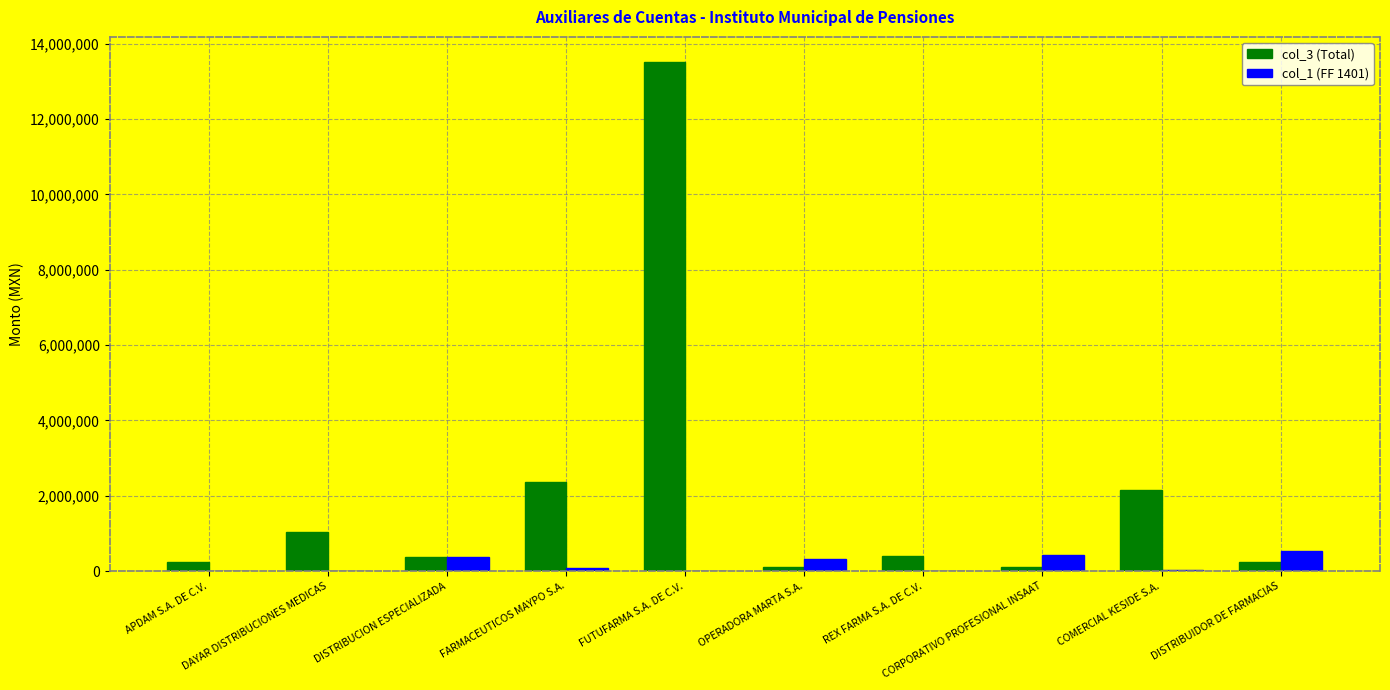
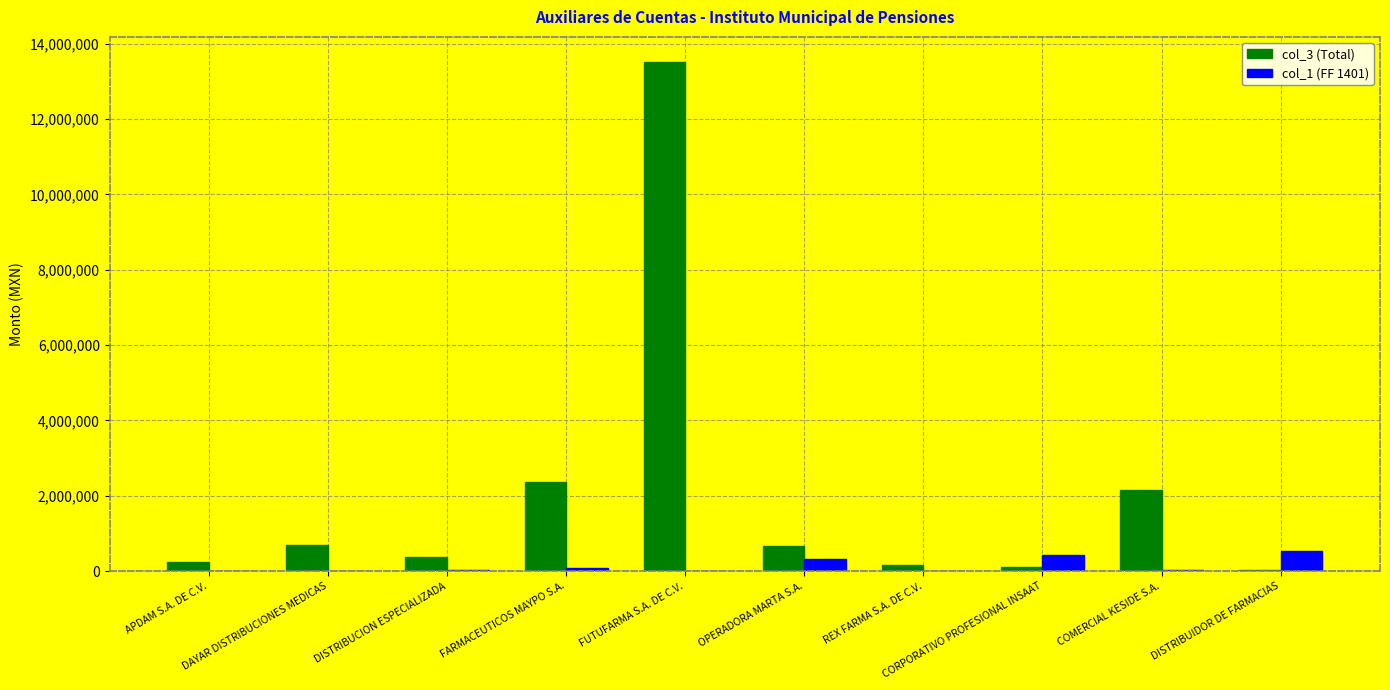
  {
    "col_3 (Total)": {
      "APDAM S.A. DE C.V.": "200,000",
-     "DAYAR DISTRIBUCIONES MEDICAS": "1,100,000",
+     "DAYAR DISTRIBUCIONES MEDICAS": "700,000",
      "DISTRIBUCION ESPECIALIZADA": "400,000",
      "FARMACEUTICOS MAYPO S.A.": "2,400,000",
      "FUTUFARMA S.A. DE C.V.": "13,500,000",
-     "OPERADORA MARTA S.A.": "100,000",
-     "REX FARMA S.A. DE C.V.": "400,000",
+     "OPERADORA MARTA S.A.": "700,000",
+     "REX FARMA S.A. DE C.V.": "200,000",
      "CORPORATIVO PROFESIONAL INSAAT": "100,000",
      "COMERCIAL KESIDE S.A.": "2,100,000",
-     "DISTRIBUIDOR DE FARMACIAS": "300,000"
+     "DISTRIBUIDOR DE FARMACIAS": "0"
    },
    "col_1 (FF 1401)": {
      "APDAM S.A. DE C.V.": "0",
      "DAYAR DISTRIBUCIONES MEDICAS": "0",
-     "DISTRIBUCION ESPECIALIZADA": "400,000",
+     "DISTRIBUCION ESPECIALIZADA": "0",
      "FARMACEUTICOS MAYPO S.A.": "100,000",
      "FUTUFARMA S.A. DE C.V.": "0",
      "OPERADORA MARTA S.A.": "300,000",
      "REX FARMA S.A. DE C.V.": "0",
      "CORPORATIVO PROFESIONAL INSAAT": "400,000",
      "DISTRIBUIDOR DE FARMACIAS": "500,000"
    }
  }
